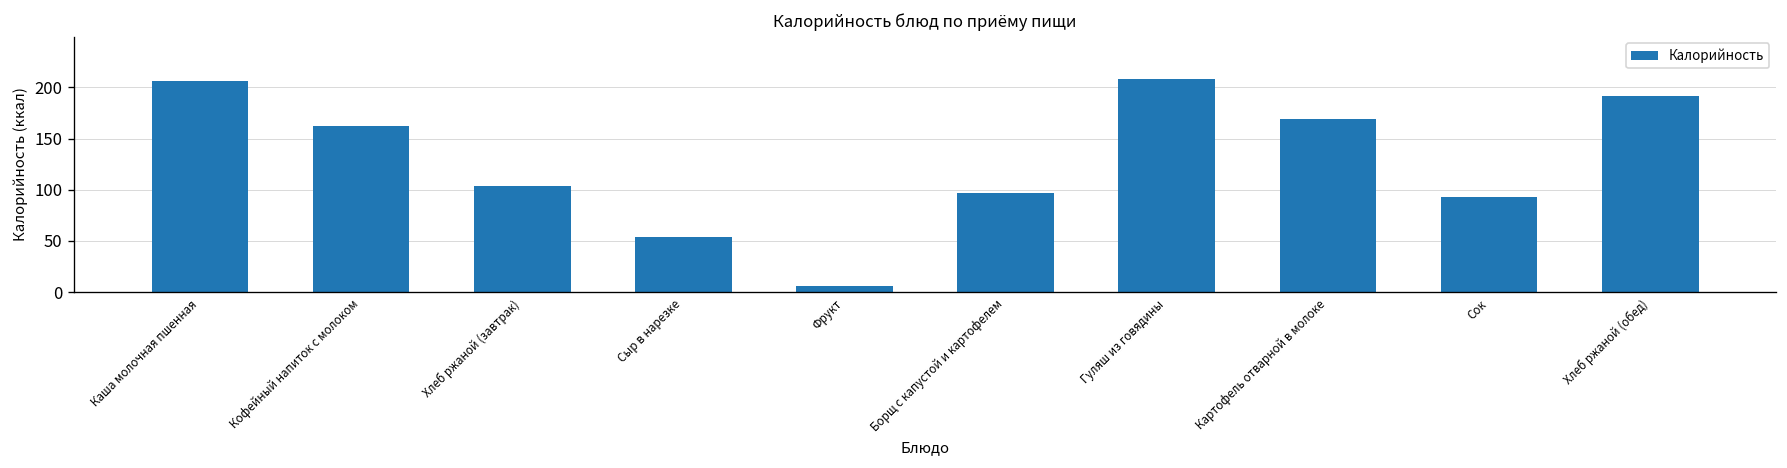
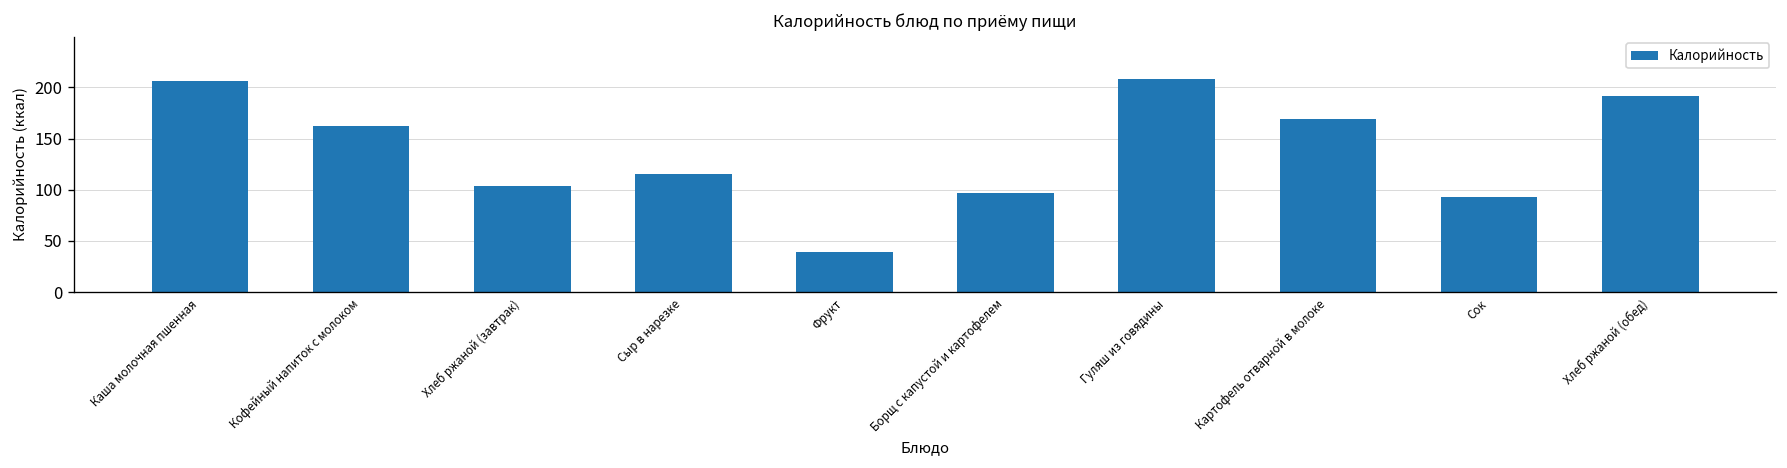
  {
    "Каша молочная пшенная": 210,
    "Кофейный напиток с молоком": 160,
    "Хлеб ржаной (завтрак)": 100,
-   "Сыр в нарезке": 50,
-   "Фрукт": 10,
+   "Сыр в нарезке": 120,
+   "Фрукт": 40,
    "Борщ с капустой и картофелем": 100,
    "Гуляш из говядины": 210,
    "Картофель отварной в молоке": 170,
    "Сок": 90,
    "Хлеб ржаной (обед)": 190
  }
